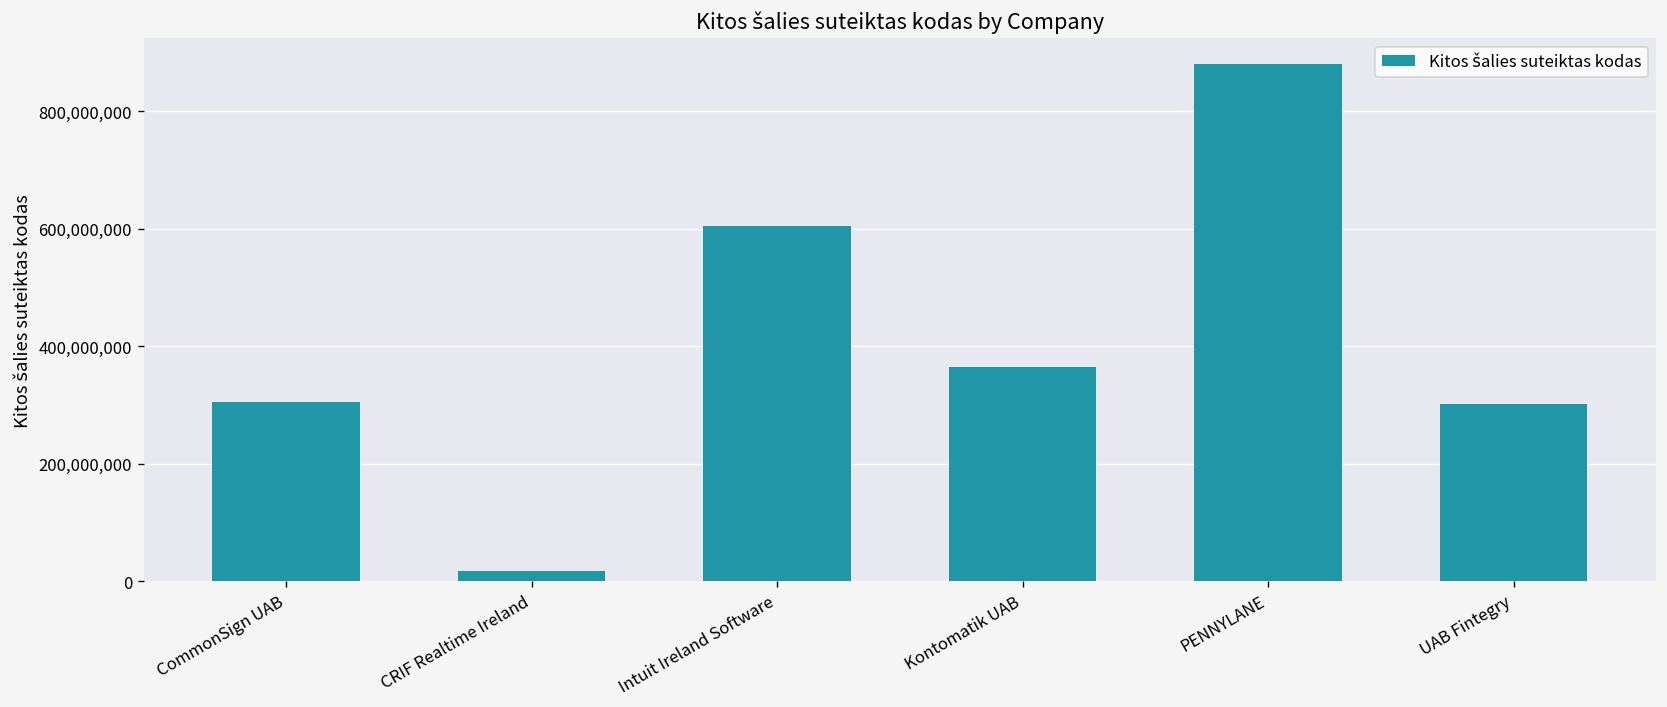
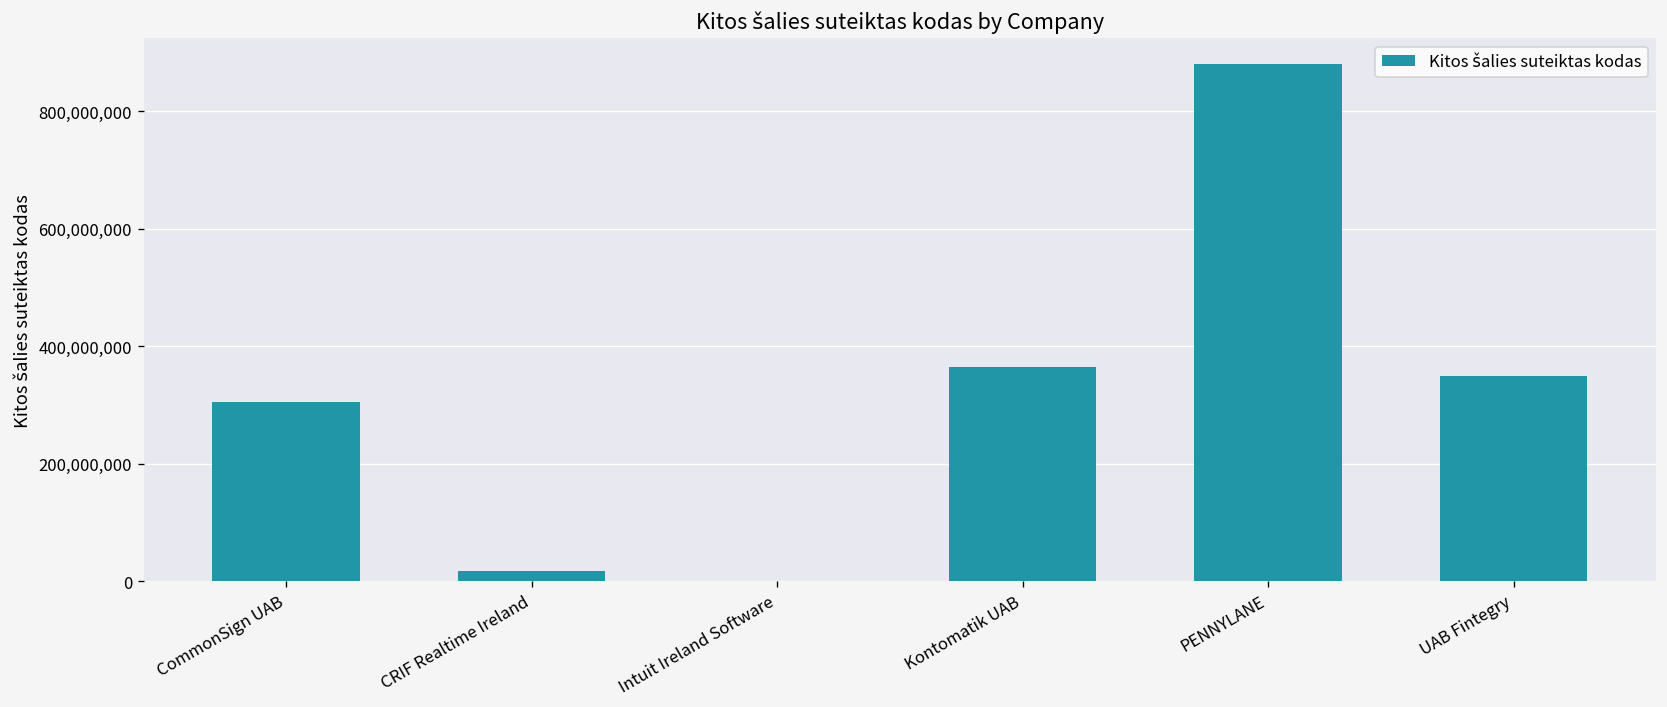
  {
    "CommonSign UAB": "310,000,000",
    "CRIF Realtime Ireland": "20,000,000",
-   "Intuit Ireland Software": "600,000,000",
+   "Intuit Ireland Software": "0",
    "Kontomatik UAB": "370,000,000",
    "PENNYLANE": "880,000,000",
-   "UAB Fintegry": "300,000,000"
+   "UAB Fintegry": "350,000,000"
  }
